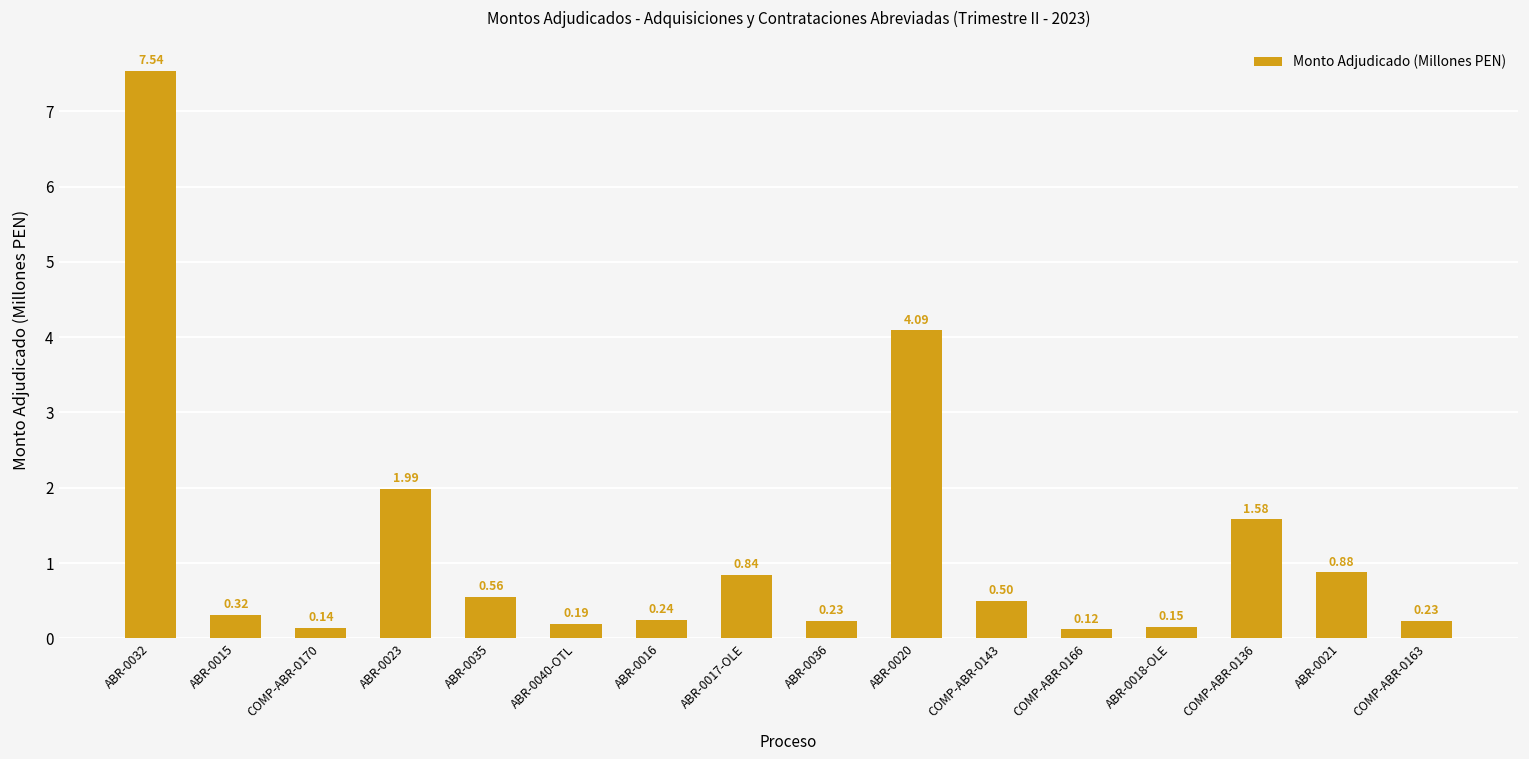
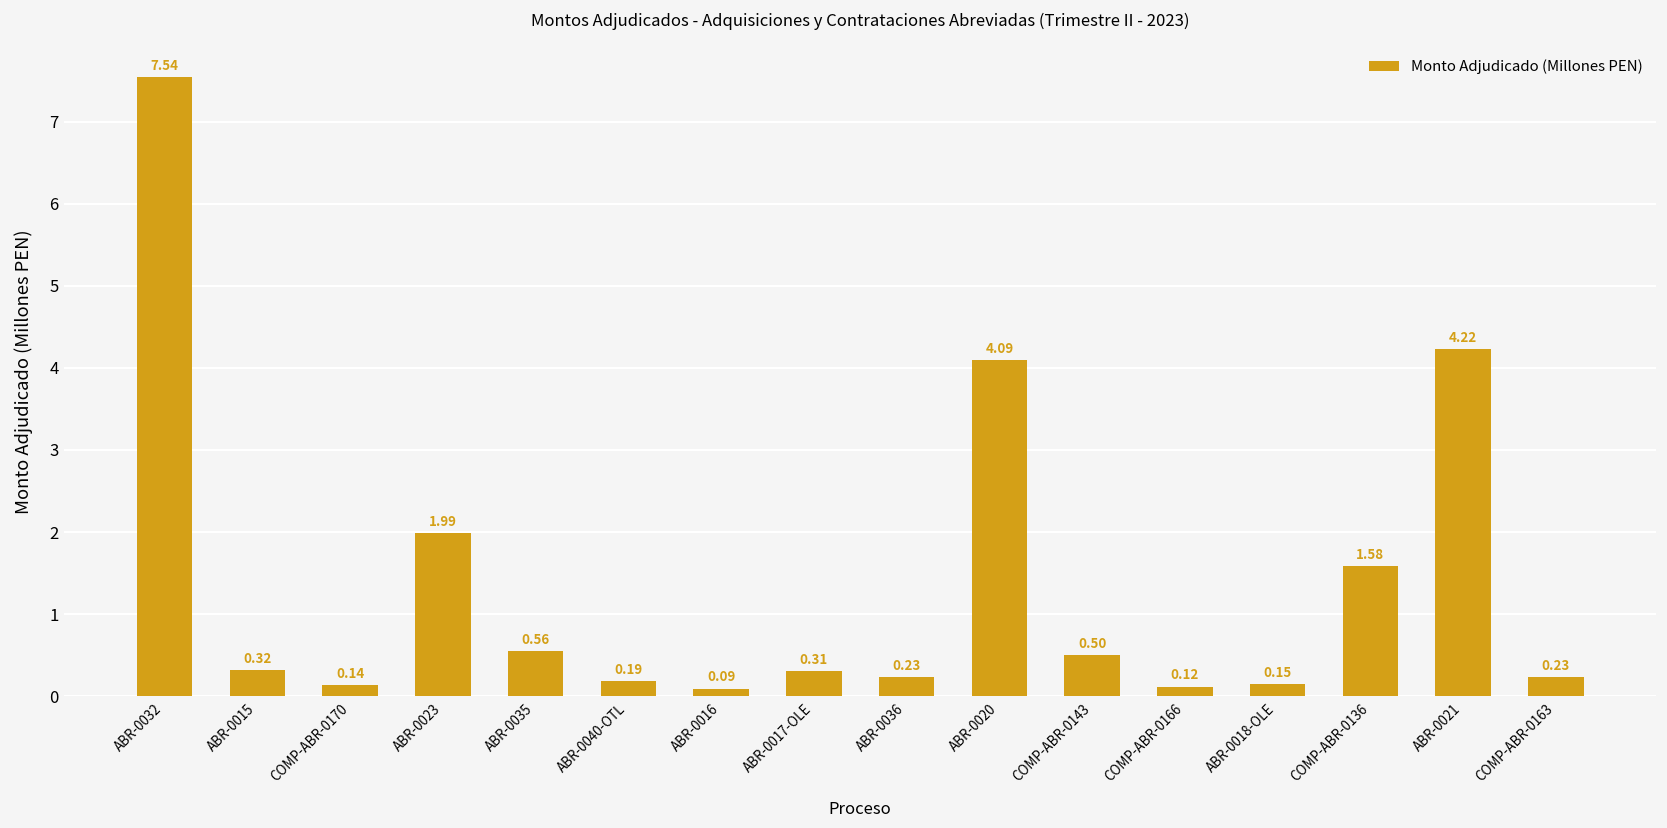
  {
    "ABR-0032": 7.54,
    "ABR-0015": 0.32,
    "COMP-ABR-0170": 0.14,
    "ABR-0023": 1.99,
    "ABR-0035": 0.56,
    "ABR-0040-OTL": 0.19,
-   "ABR-0016": 0.24,
-   "ABR-0017-OLE": 0.84,
+   "ABR-0016": 0.09,
+   "ABR-0017-OLE": 0.31,
    "ABR-0036": 0.23,
    "ABR-0020": 4.09,
    "COMP-ABR-0143": 0.50,
    "COMP-ABR-0166": 0.12,
    "ABR-0018-OLE": 0.15,
    "COMP-ABR-0136": 1.58,
-   "ABR-0021": 0.88,
+   "ABR-0021": 4.22,
    "COMP-ABR-0163": 0.23
  }
